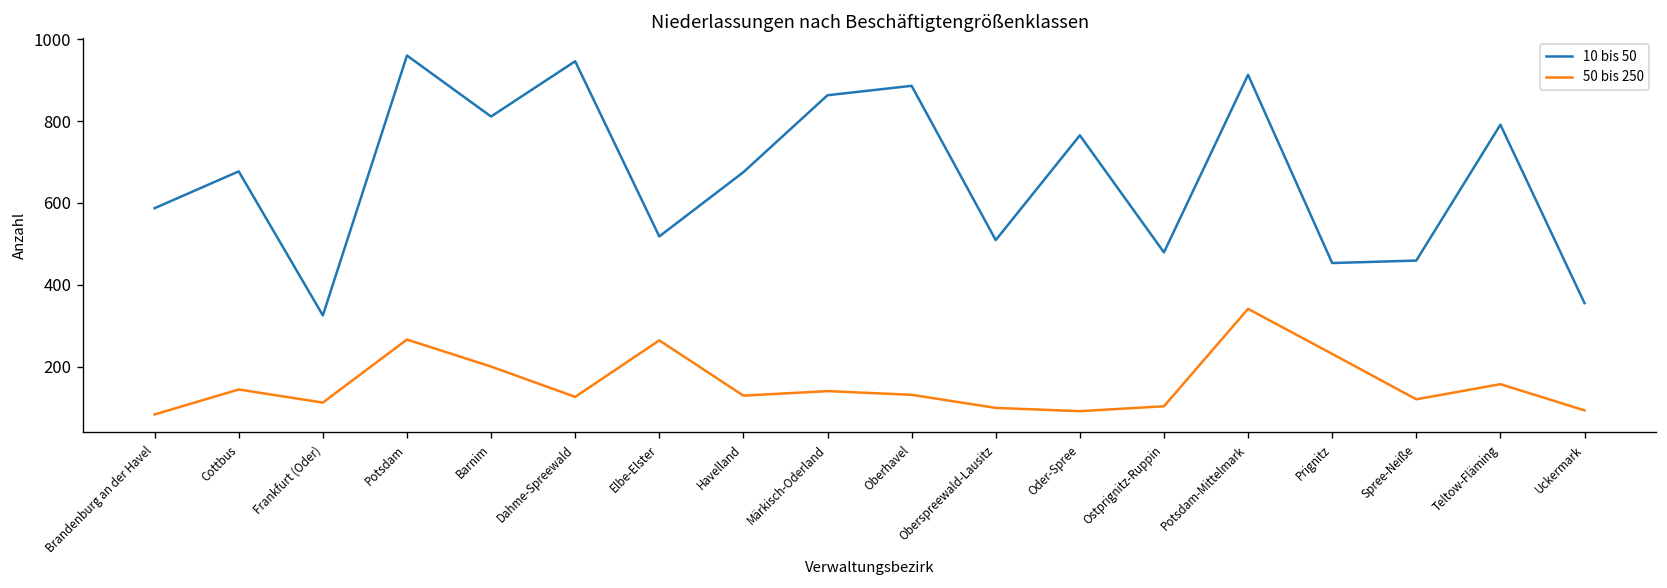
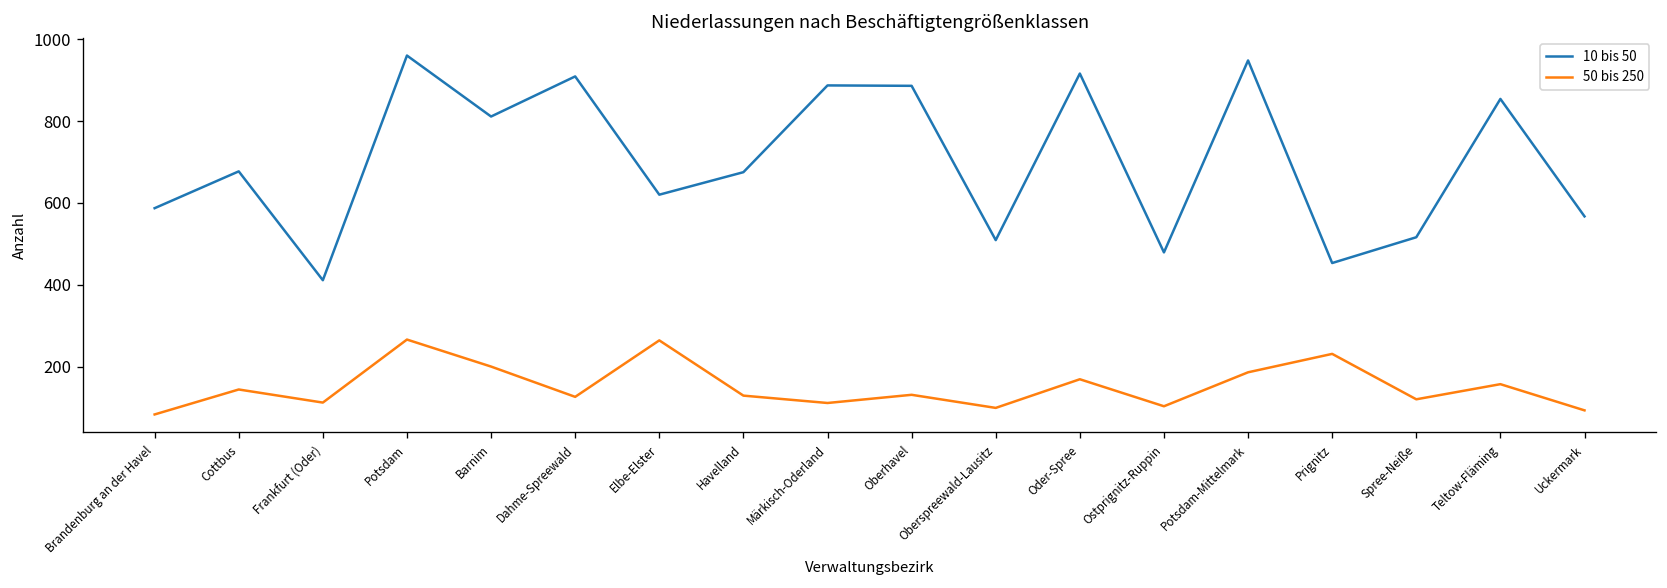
  {
    "10 bis 50": {
      "Brandenburg an der Havel": 590,
      "Cottbus": 680,
-     "Frankfurt (Oder)": 330,
+     "Frankfurt (Oder)": 410,
      "Potsdam": 960,
      "Barnim": 810,
-     "Dahme-Spreewald": 950,
-     "Elbe-Elster": 520,
+     "Dahme-Spreewald": 910,
+     "Elbe-Elster": 620,
      "Havelland": 680,
-     "Märkisch-Oderland": 860,
+     "Märkisch-Oderland": 890,
      "Oberhavel": 890,
      "Oberspreewald-Lausitz": 510,
-     "Oder-Spree": 770,
+     "Oder-Spree": 920,
      "Ostprignitz-Ruppin": 480,
-     "Potsdam-Mittelmark": 910,
+     "Potsdam-Mittelmark": 950,
      "Prignitz": 450,
-     "Spree-Neiße": 460,
-     "Teltow-Fläming": 790,
-     "Uckermark": 360
+     "Spree-Neiße": 520,
+     "Teltow-Fläming": 850,
+     "Uckermark": 570
    },
    "50 bis 250": {
      "Brandenburg an der Havel": 80,
      "Cottbus": 140,
      "Frankfurt (Oder)": 110,
      "Potsdam": 270,
      "Barnim": 200,
      "Dahme-Spreewald": 130,
      "Elbe-Elster": 260,
      "Havelland": 130,
-     "Märkisch-Oderland": 140,
+     "Märkisch-Oderland": 110,
      "Oberhavel": 130,
      "Oberspreewald-Lausitz": 100,
-     "Oder-Spree": 90,
+     "Oder-Spree": 170,
      "Ostprignitz-Ruppin": 100,
-     "Potsdam-Mittelmark": 340,
+     "Potsdam-Mittelmark": 190,
      "Prignitz": 230,
      "Spree-Neiße": 120,
      "Teltow-Fläming": 160,
      "Uckermark": 90
    }
  }
